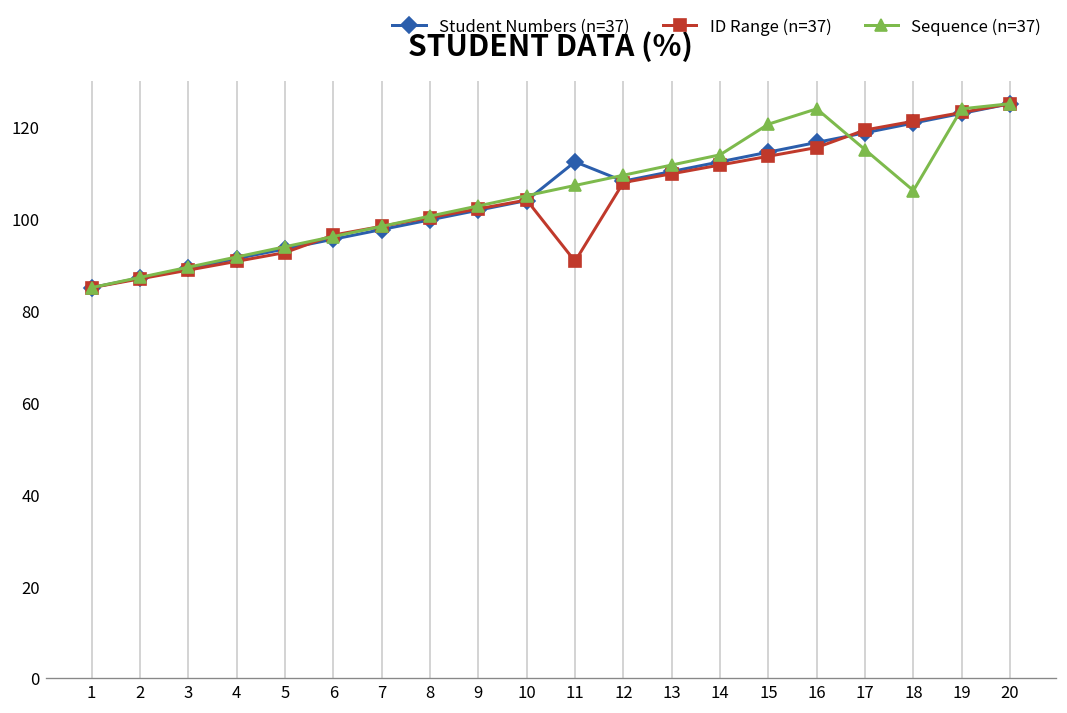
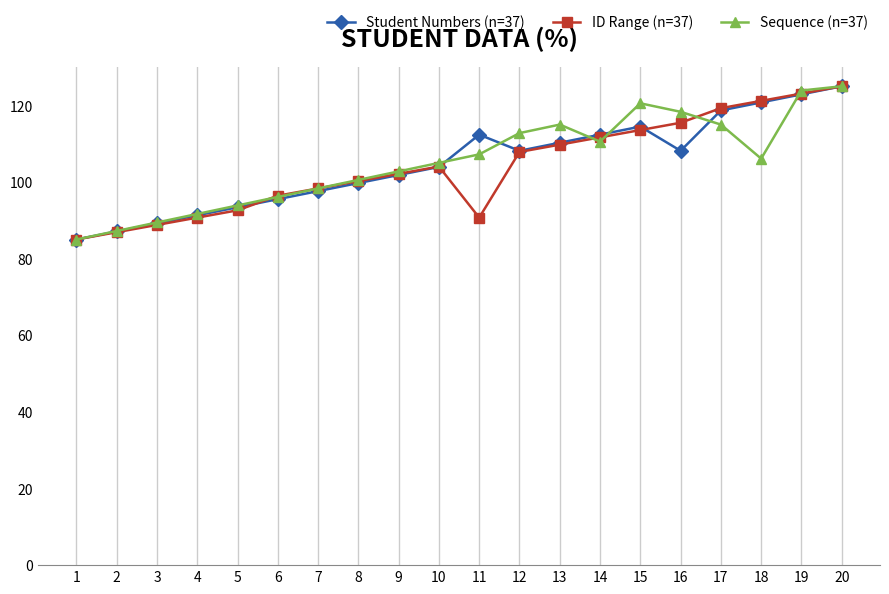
  {
    "Student Numbers (n=37)": {
      "7": 98,
      "11": 112,
      "14": 112,
      "15": 114,
-     "16": 117
+     "16": 108
    },
    "ID Range (n=37)": {
      "5": 93,
      "11": 91,
      "14": 112,
      "15": 114,
      "16": 115
    },
    "Sequence (n=37)": {
      "10": 105,
      "11": 107,
-     "12": 109,
-     "13": 112,
-     "14": 114,
+     "12": 113,
+     "13": 115,
+     "14": 111,
      "15": 121,
-     "16": 124,
+     "16": 118,
      "17": 115,
      "18": 106,
      "19": 124
    }
  }
